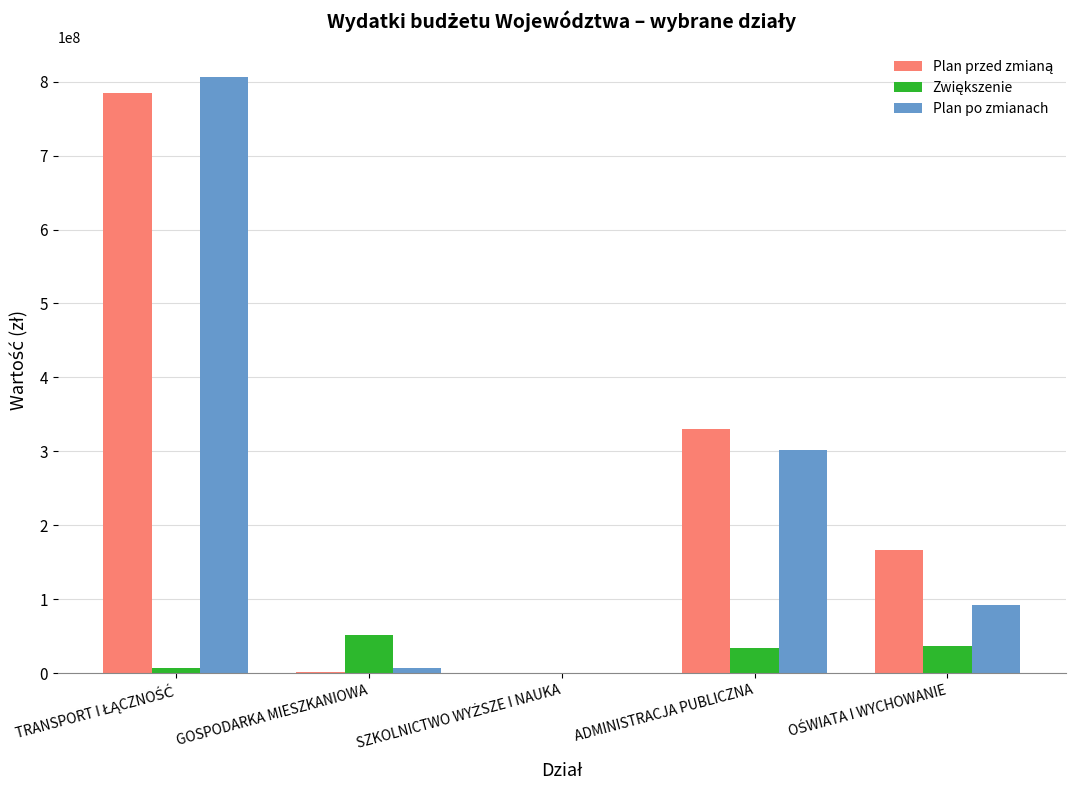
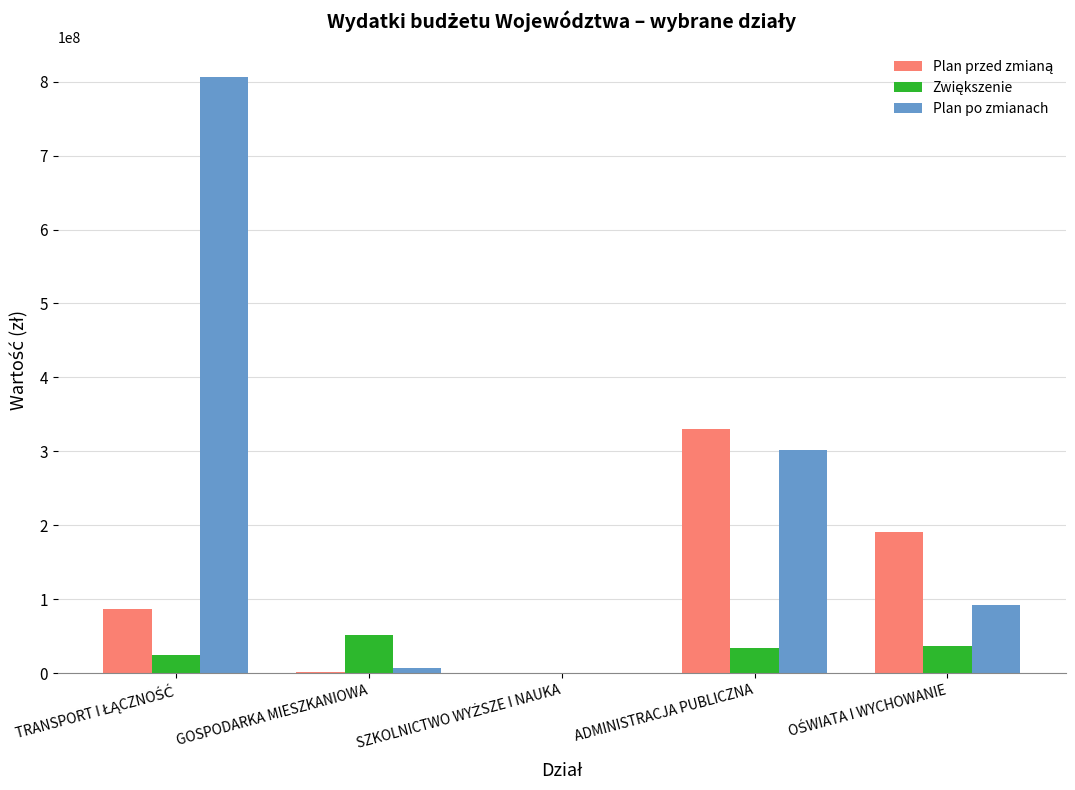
  {
    "Plan przed zmianą": {
-     "TRANSPORT I ŁĄCZNOŚĆ": 780000000,
+     "TRANSPORT I ŁĄCZNOŚĆ": 90000000,
      "ADMINISTRACJA PUBLICZNA": 330000000,
-     "OŚWIATA I WYCHOWANIE": 170000000
+     "OŚWIATA I WYCHOWANIE": 190000000
    },
    "Zwiększenie": {
-     "TRANSPORT I ŁĄCZNOŚĆ": 10000000,
+     "TRANSPORT I ŁĄCZNOŚĆ": 20000000,
      "GOSPODARKA MIESZKANIOWA": 50000000,
      "ADMINISTRACJA PUBLICZNA": 30000000,
      "OŚWIATA I WYCHOWANIE": 40000000
    },
    "Plan po zmianach": {
      "TRANSPORT I ŁĄCZNOŚĆ": 810000000,
      "GOSPODARKA MIESZKANIOWA": 10000000,
      "ADMINISTRACJA PUBLICZNA": 300000000,
      "OŚWIATA I WYCHOWANIE": 90000000
    }
  }
